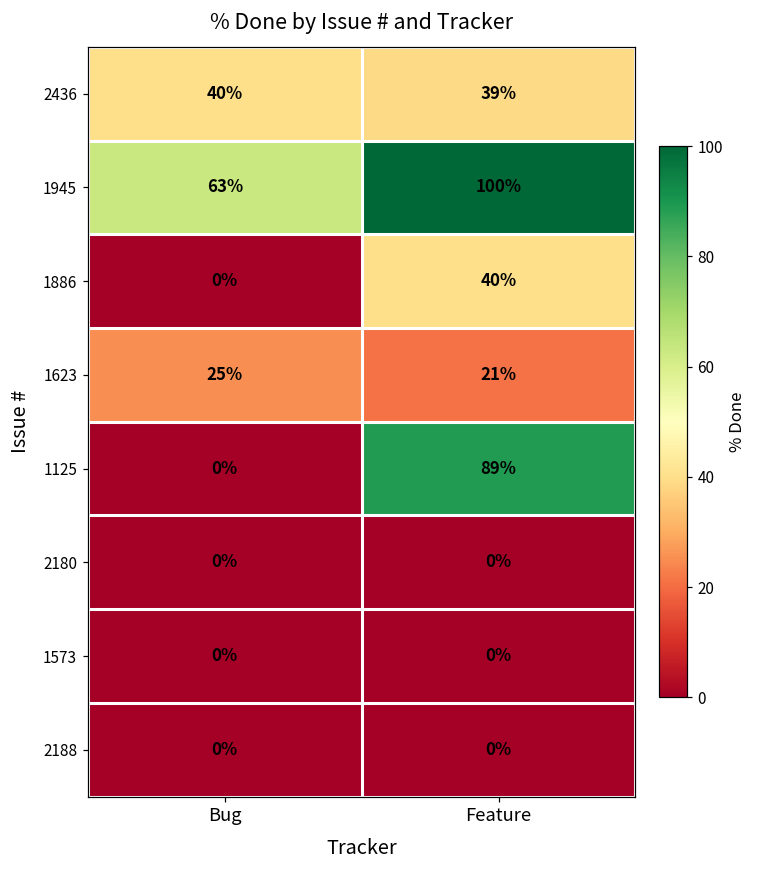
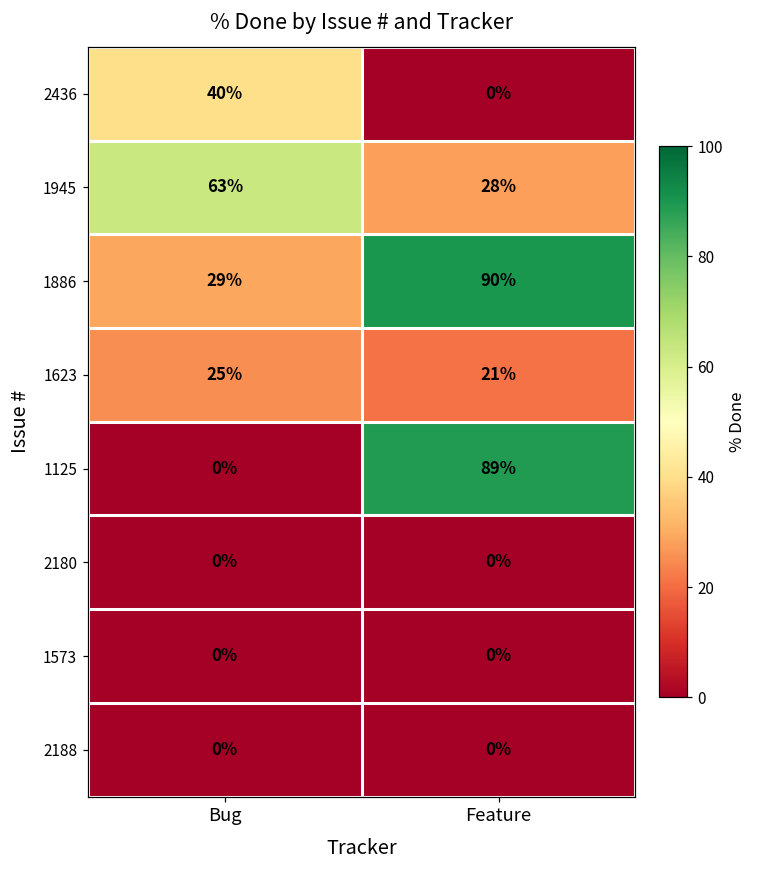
  {
    "2436": {
      "Bug": "40%",
-     "Feature": "39%"
+     "Feature": "0%"
    },
    "1945": {
      "Bug": "63%",
-     "Feature": "100%"
+     "Feature": "28%"
    },
    "1886": {
-     "Bug": "0%",
-     "Feature": "40%"
+     "Bug": "29%",
+     "Feature": "90%"
    },
    "1623": {
      "Bug": "25%",
      "Feature": "21%"
    },
    "1125": {
      "Bug": "0%",
      "Feature": "89%"
    },
    "2180": {
      "Bug": "0%",
      "Feature": "0%"
    },
    "1573": {
      "Bug": "0%",
      "Feature": "0%"
    },
    "2188": {
      "Bug": "0%",
      "Feature": "0%"
    }
  }
